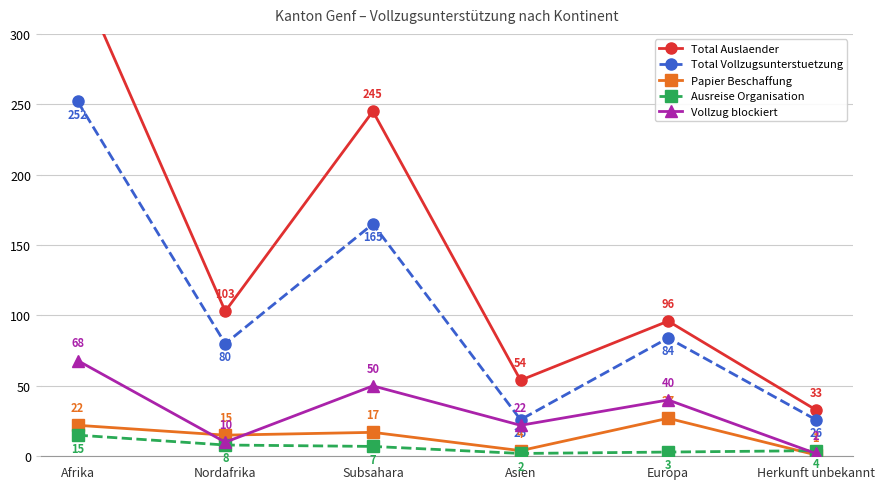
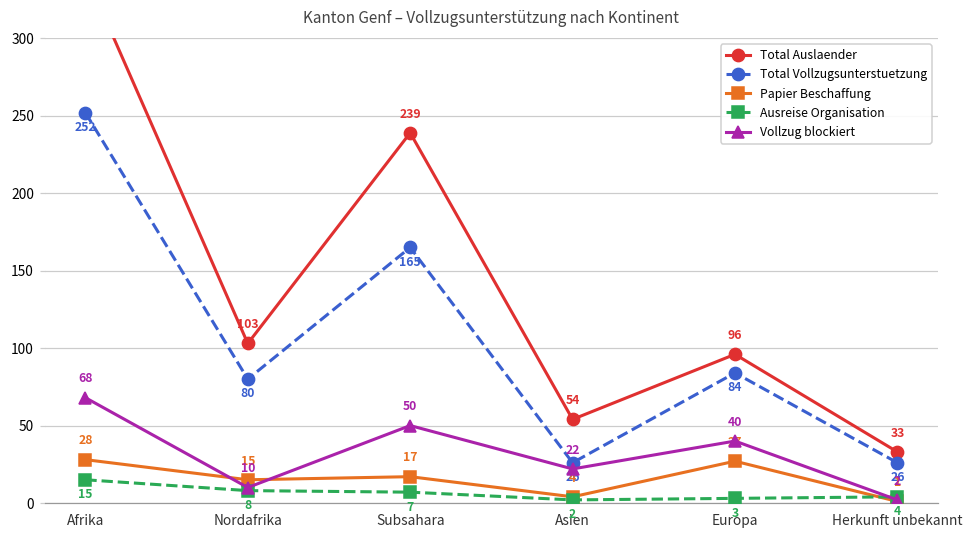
  {
    "Total Auslaender": {
      "Nordafrika": 103,
-     "Subsahara": 245,
+     "Subsahara": 239,
      "Asien": 54,
      "Europa": 96,
      "Herkunft unbekannt": 33
    },
    "Total Vollzugsunterstuetzung": {
      "Afrika": 252,
      "Nordafrika": 80,
      "Subsahara": 165,
      "Europa": 84
    },
    "Papier Beschaffung": {
-     "Afrika": 22,
+     "Afrika": 28,
      "Subsahara": 17
    },
    "Ausreise Organisation": {
      "Afrika": 15,
      "Nordafrika": 8,
      "Subsahara": 7,
      "Asien": 2,
      "Europa": 3,
      "Herkunft unbekannt": 4
    },
    "Vollzug blockiert": {
      "Afrika": 68,
      "Subsahara": 50,
      "Asien": 22,
      "Europa": 40
    }
  }
